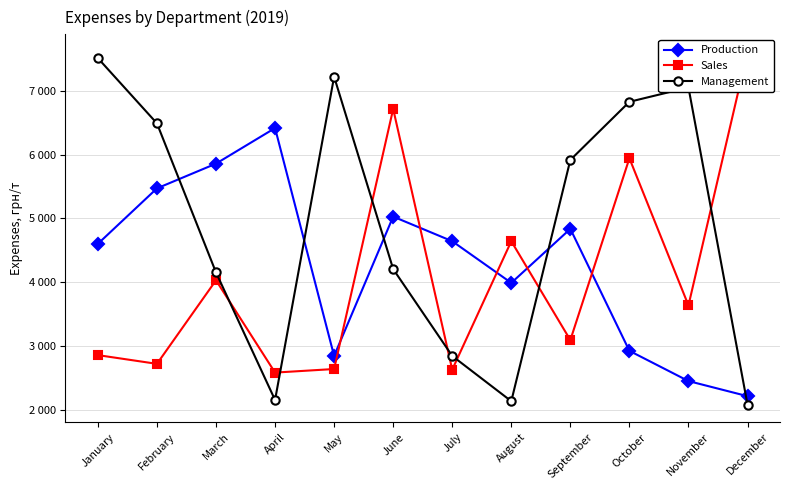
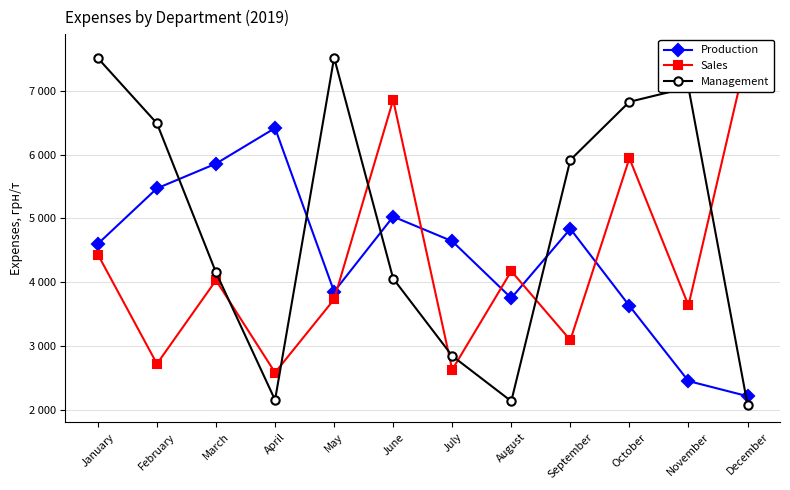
  {
    "Production": {
      "January": 4600,
      "February": 5500,
      "March": 5900,
      "April": 6400,
-     "May": 2800,
+     "May": 3900,
      "June": 5000,
      "July": 4600,
-     "August": 4000,
+     "August": 3700,
      "September": 4800,
-     "October": 2900,
+     "October": 3600,
      "November": 2400,
      "December": 2200
    },
    "Sales": {
-     "January": 2900,
+     "January": 4400,
      "February": 2700,
      "March": 4000,
      "April": 2600,
-     "May": 2600,
-     "June": 6700,
+     "May": 3700,
+     "June": 6900,
      "July": 2600,
-     "August": 4600,
+     "August": 4200,
      "September": 3100,
      "October": 5900,
      "November": 3600
    },
    "Management": {
      "January": 7500,
      "February": 6500,
      "March": 4200,
      "April": 2200,
-     "May": 7200,
-     "June": 4200,
+     "May": 7500,
+     "June": 4100,
      "July": 2800,
      "August": 2100,
      "September": 5900,
      "October": 6800,
      "December": 2100
    }
  }
